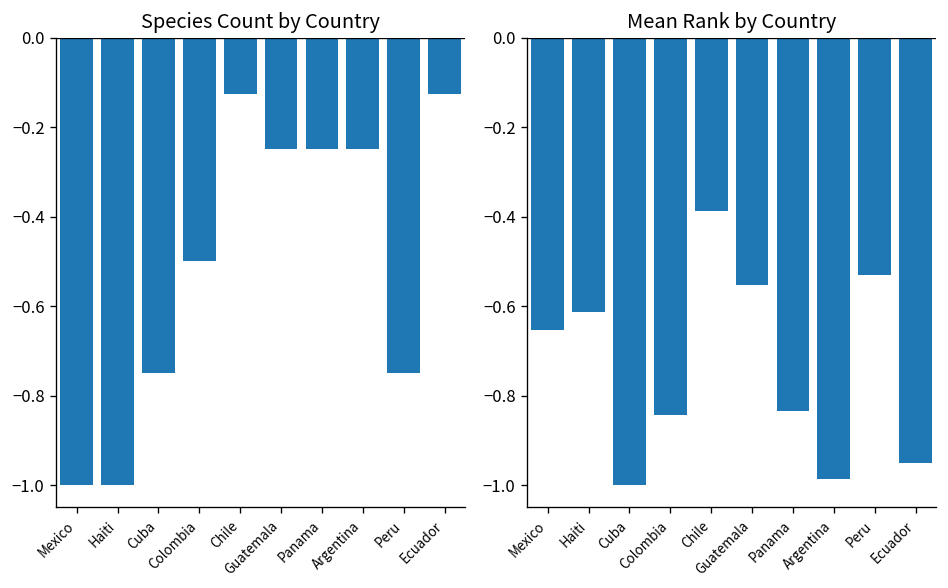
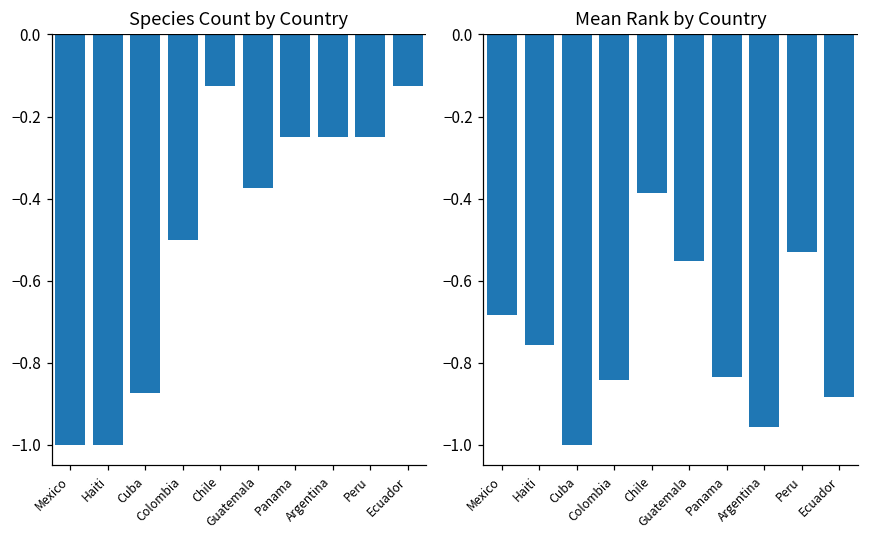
  {
    "Species Count by Country": {
      "Mexico": -1.00,
      "Haiti": -1.00,
-     "Cuba": -0.75,
+     "Cuba": -0.88,
      "Colombia": -0.50,
      "Chile": -0.13,
-     "Guatemala": -0.25,
+     "Guatemala": -0.38,
      "Panama": -0.25,
      "Argentina": -0.25,
-     "Peru": -0.75,
+     "Peru": -0.25,
      "Ecuador": -0.13
    },
    "Mean Rank by Country": {
-     "Mexico": -0.65,
-     "Haiti": -0.61,
+     "Mexico": -0.68,
+     "Haiti": -0.76,
      "Cuba": -1.00,
      "Colombia": -0.84,
      "Chile": -0.39,
      "Guatemala": -0.55,
      "Panama": -0.83,
-     "Argentina": -0.99,
+     "Argentina": -0.96,
      "Peru": -0.53,
-     "Ecuador": -0.95
+     "Ecuador": -0.88
    }
  }
